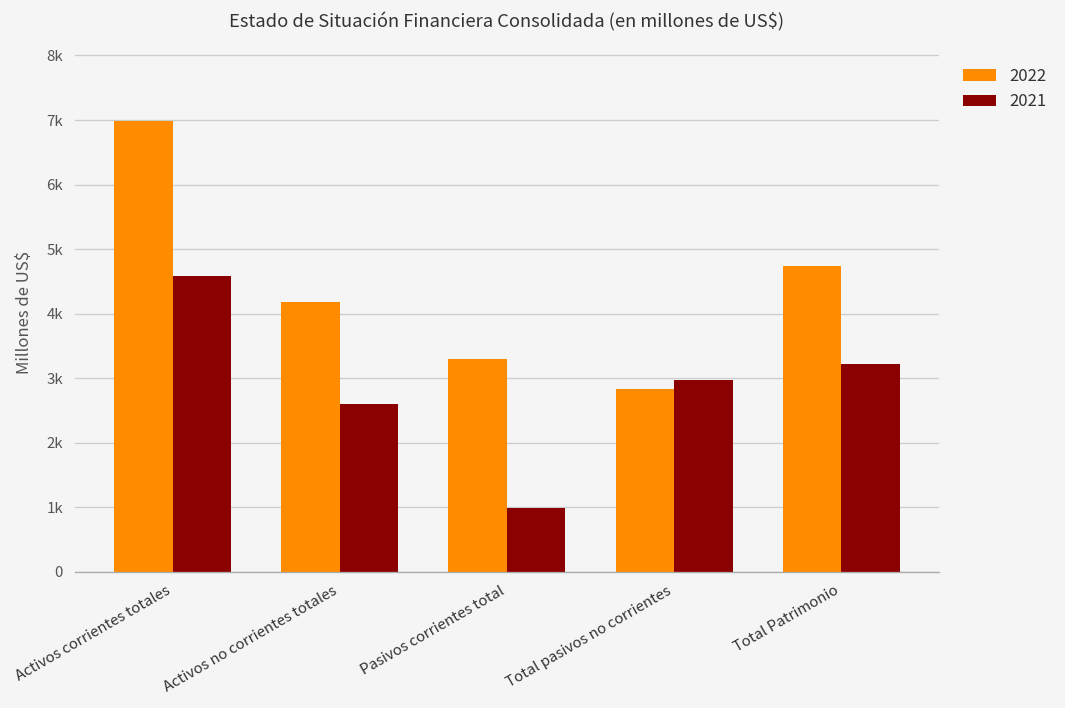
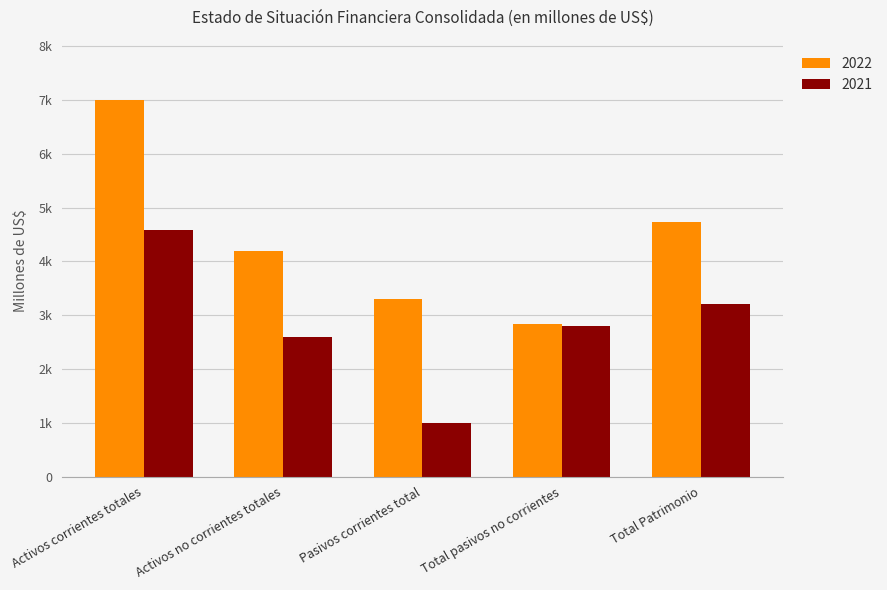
  {
    "2022": {
      "Activos corrientes totales": 7000,
      "Activos no corrientes totales": 4200,
      "Pasivos corrientes total": 3300,
      "Total pasivos no corrientes": 2800,
      "Total Patrimonio": 4700
    },
    "2021": {
      "Activos corrientes totales": 4600,
      "Activos no corrientes totales": 2600,
      "Pasivos corrientes total": 1000,
-     "Total pasivos no corrientes": 3000,
+     "Total pasivos no corrientes": 2800,
      "Total Patrimonio": 3200
    }
  }
